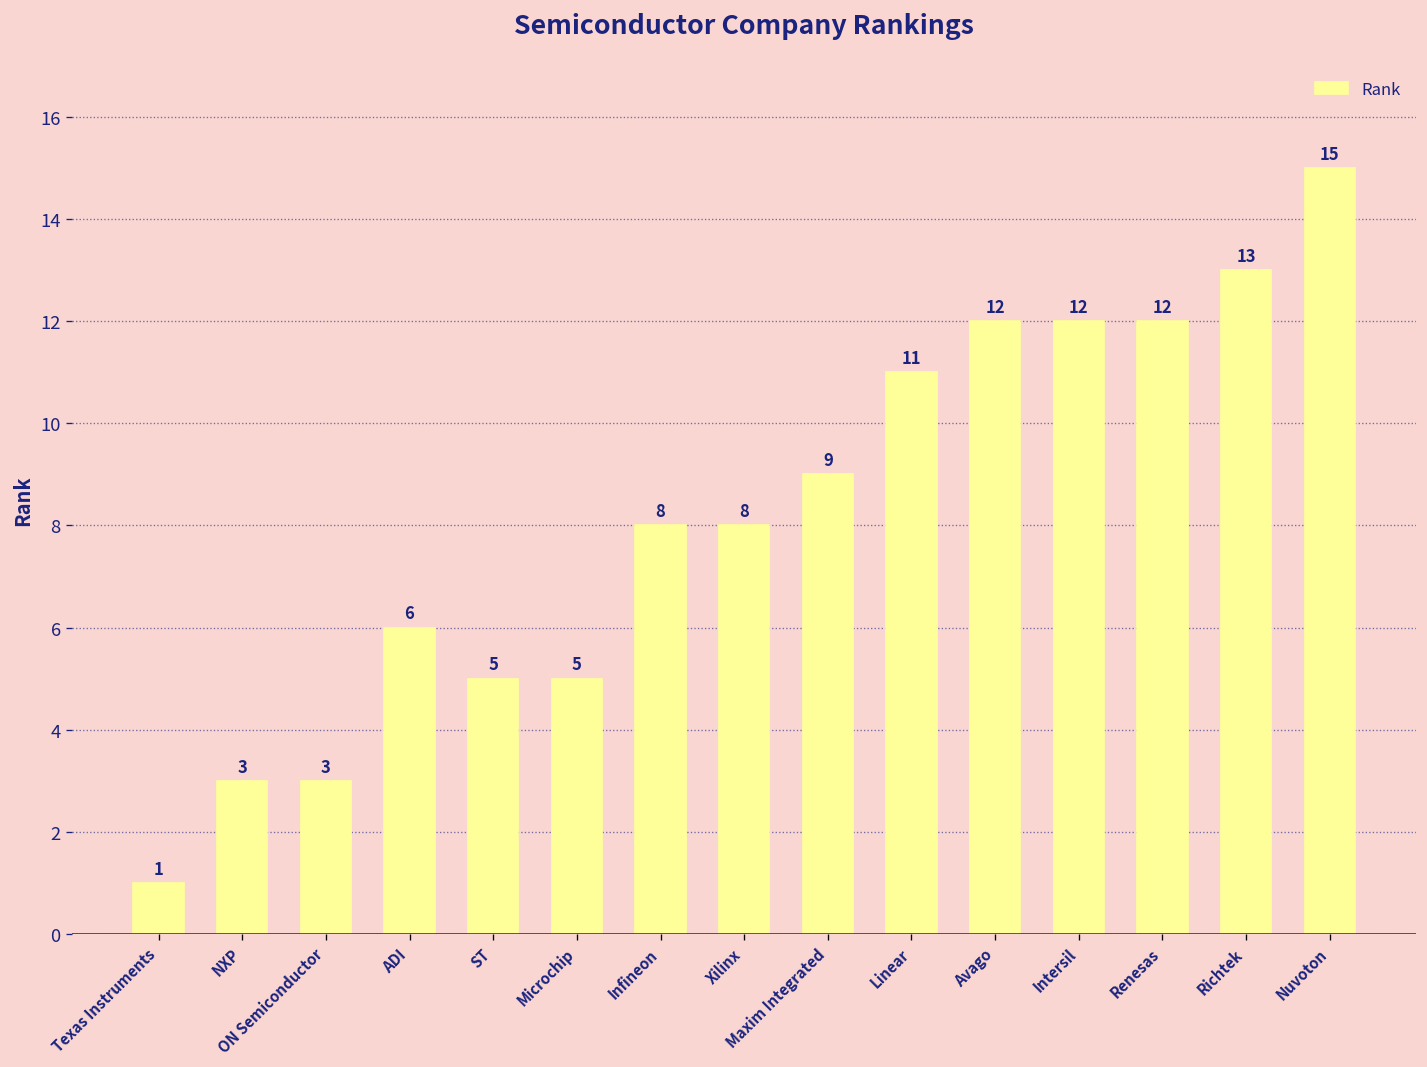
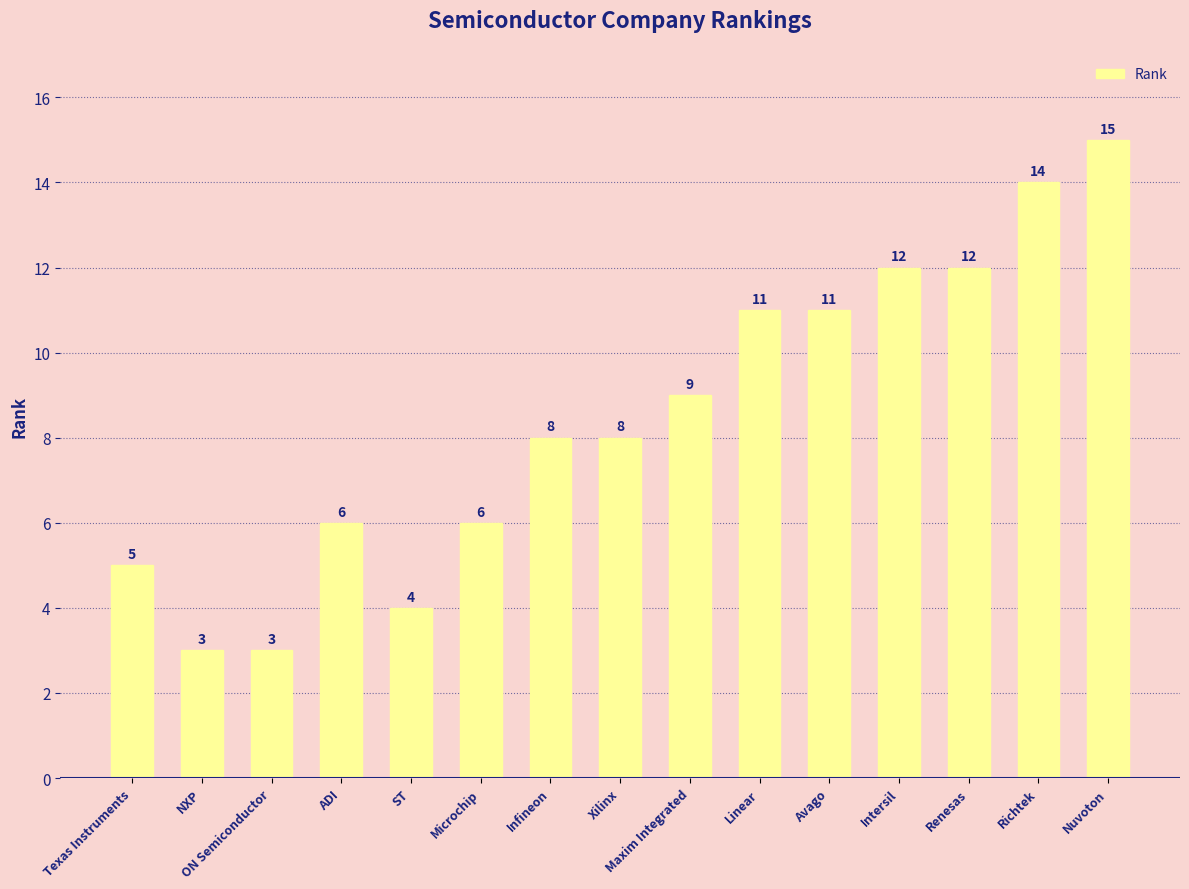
  {
-   "Texas Instruments": 1,
+   "Texas Instruments": 5,
    "NXP": 3,
    "ON Semiconductor": 3,
    "ADI": 6,
-   "ST": 5,
-   "Microchip": 5,
+   "ST": 4,
+   "Microchip": 6,
    "Infineon": 8,
    "Xilinx": 8,
    "Maxim Integrated": 9,
    "Linear": 11,
-   "Avago": 12,
+   "Avago": 11,
    "Intersil": 12,
    "Renesas": 12,
-   "Richtek": 13,
+   "Richtek": 14,
    "Nuvoton": 15
  }
